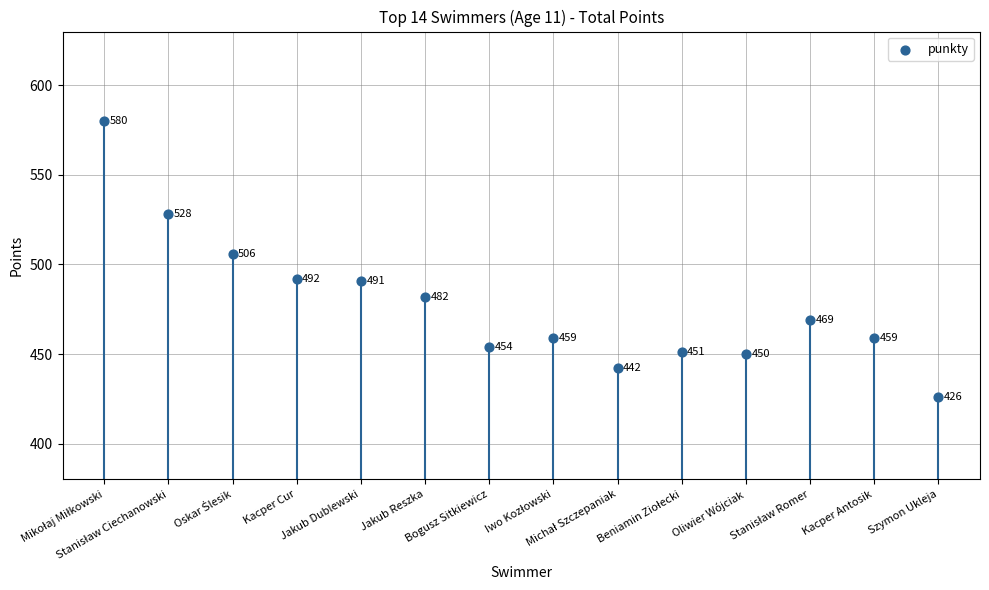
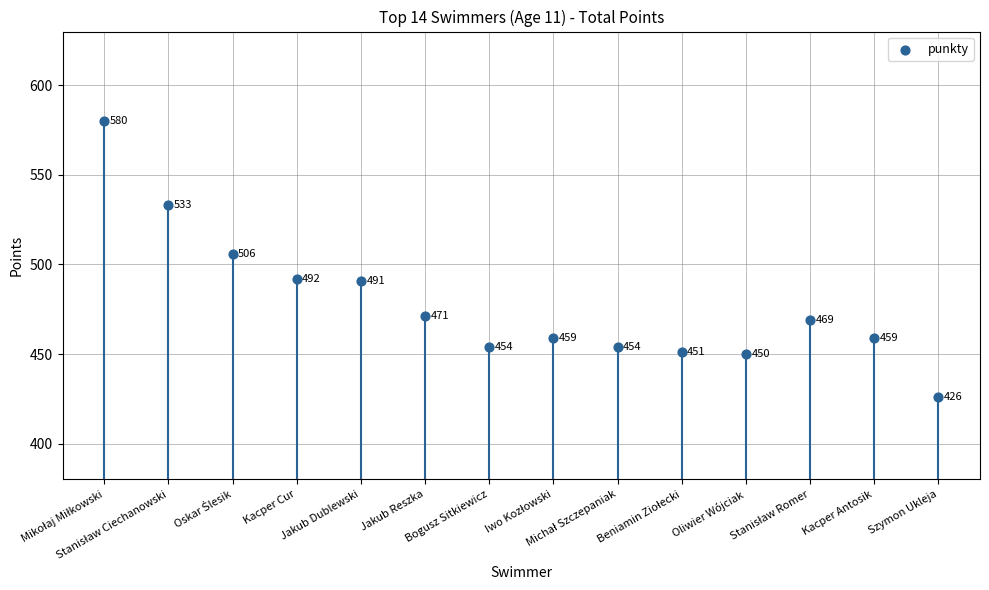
  {
-   "Stanisław Ciechanowski": 528,
-   "Jakub Reszka": 482,
-   "Michał Szczepaniak": 442
+   "Stanisław Ciechanowski": 533,
+   "Jakub Reszka": 471,
+   "Michał Szczepaniak": 454
  }
